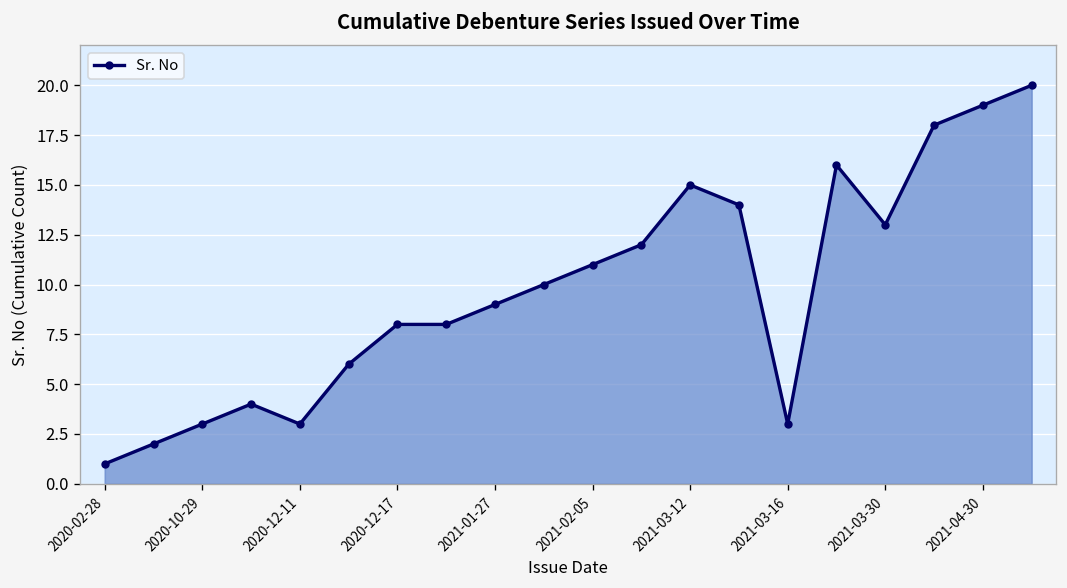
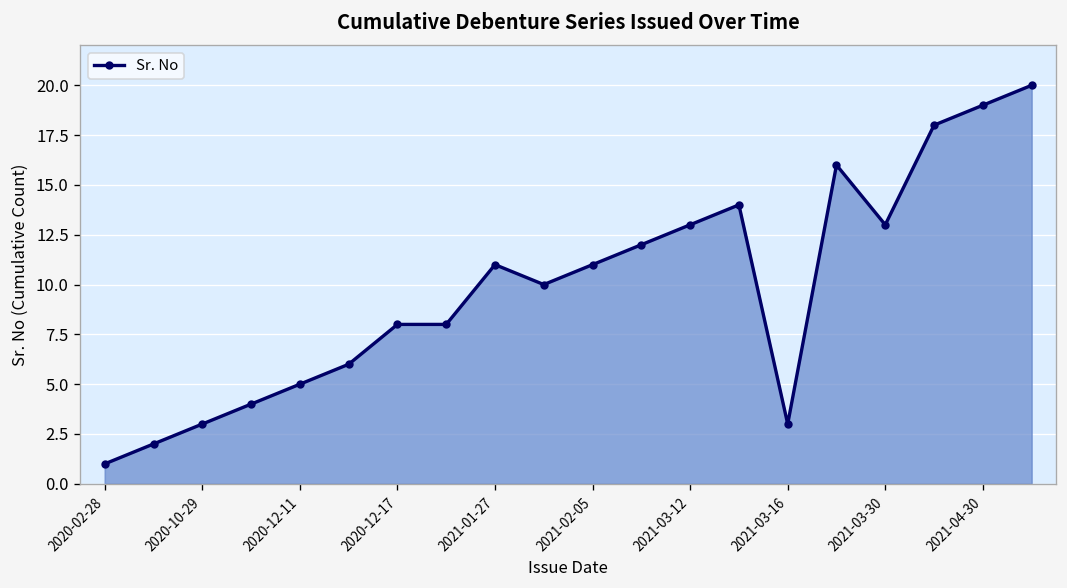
  {
    "2020-02-28": 1,
    "2020-10-29": 3,
-   "2020-12-11": 3,
+   "2020-12-11": 5,
    "2020-12-17": 8,
-   "2021-01-27": 9,
+   "2021-01-27": 11,
    "2021-02-05": 11,
-   "2021-03-12": 15,
+   "2021-03-12": 13,
    "2021-03-16": 3,
    "2021-03-30": 13,
    "2021-04-30": 19
  }
